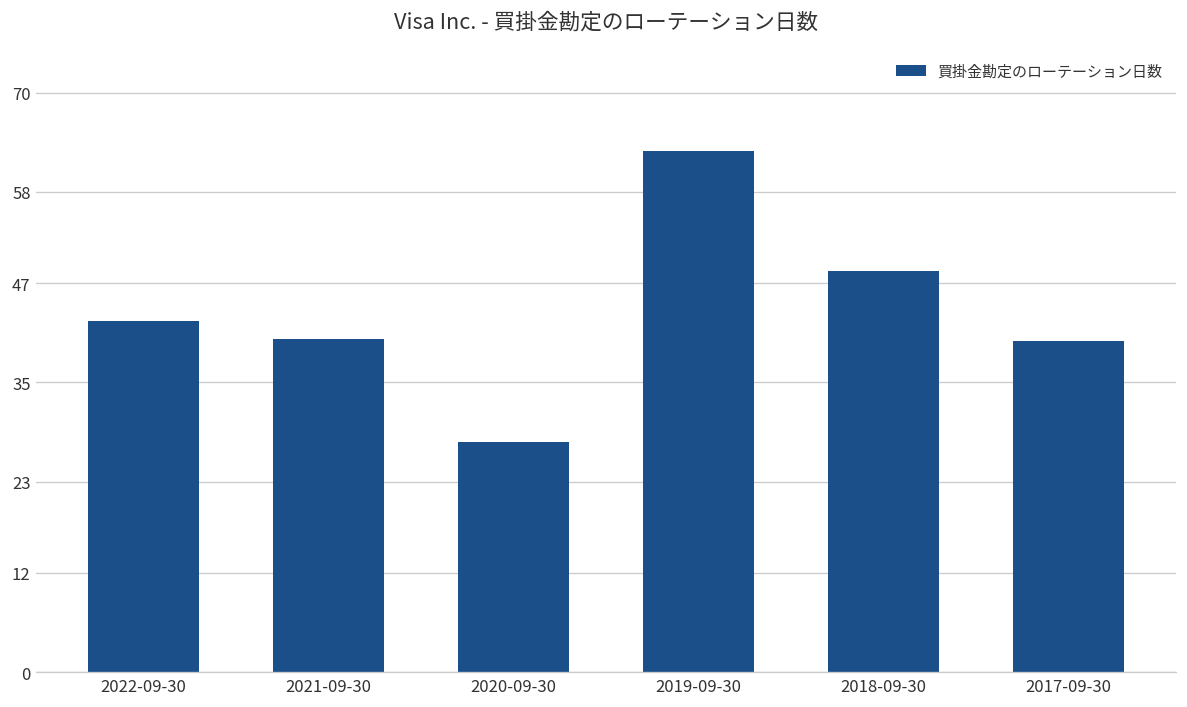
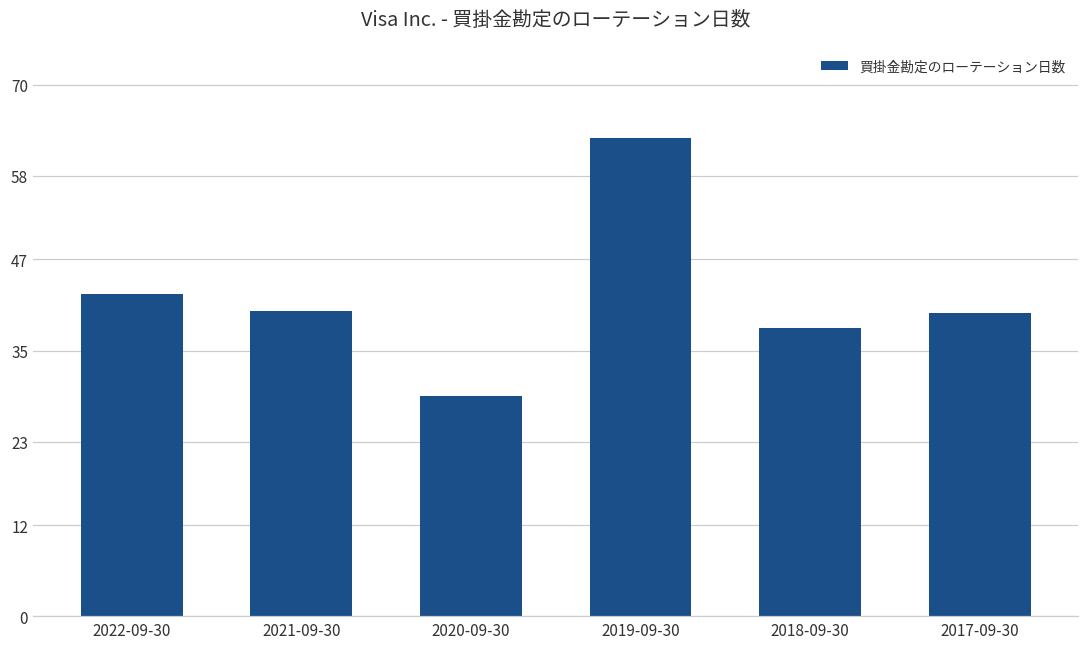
  {
    "2022-09-30": 42,
    "2021-09-30": 40,
-   "2020-09-30": 28,
+   "2020-09-30": 29,
    "2019-09-30": 63,
-   "2018-09-30": 48,
+   "2018-09-30": 38,
    "2017-09-30": 40
  }
